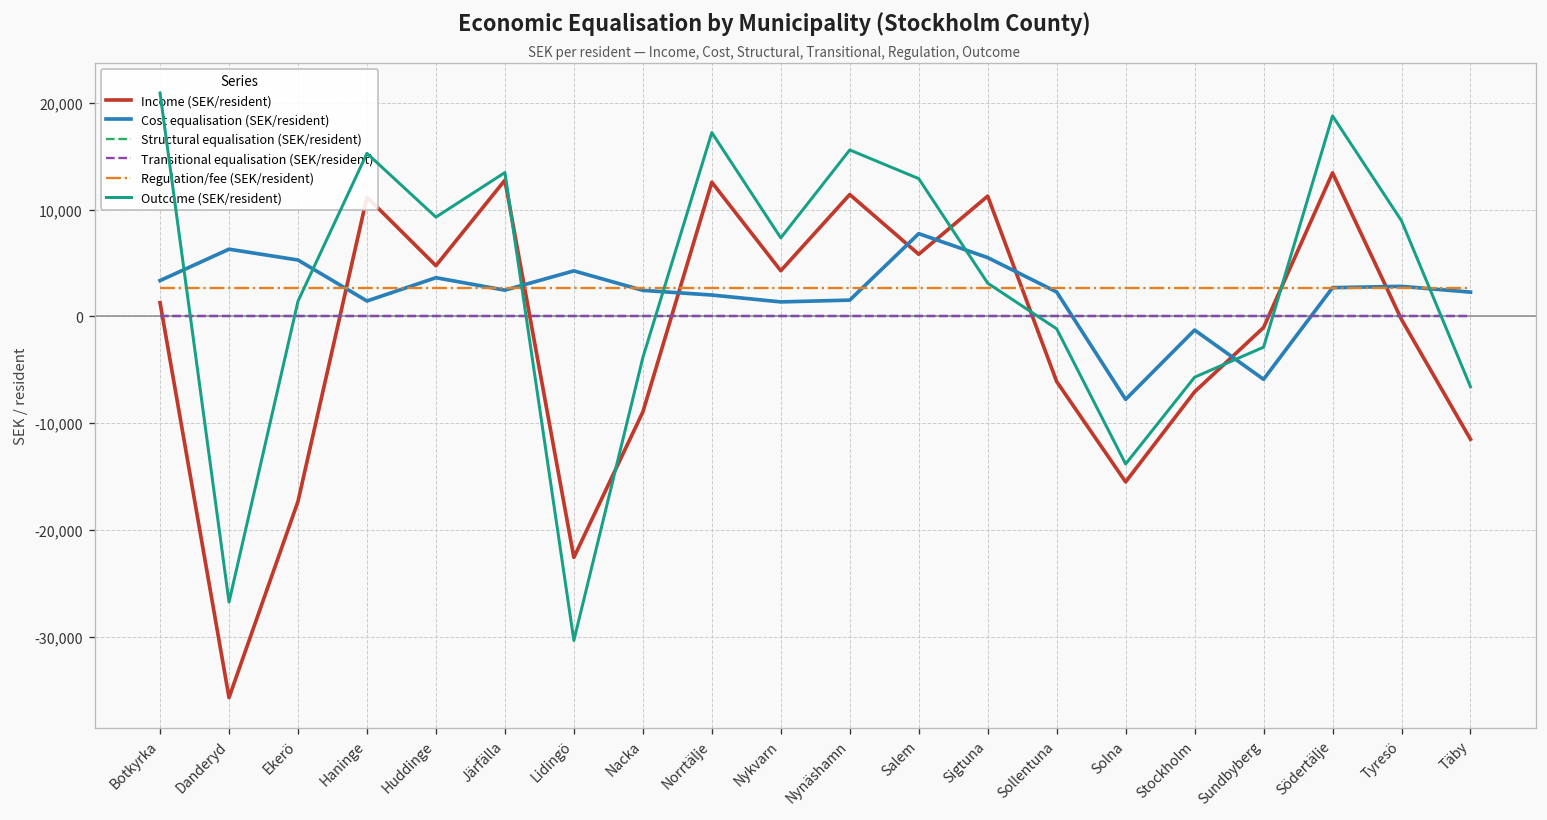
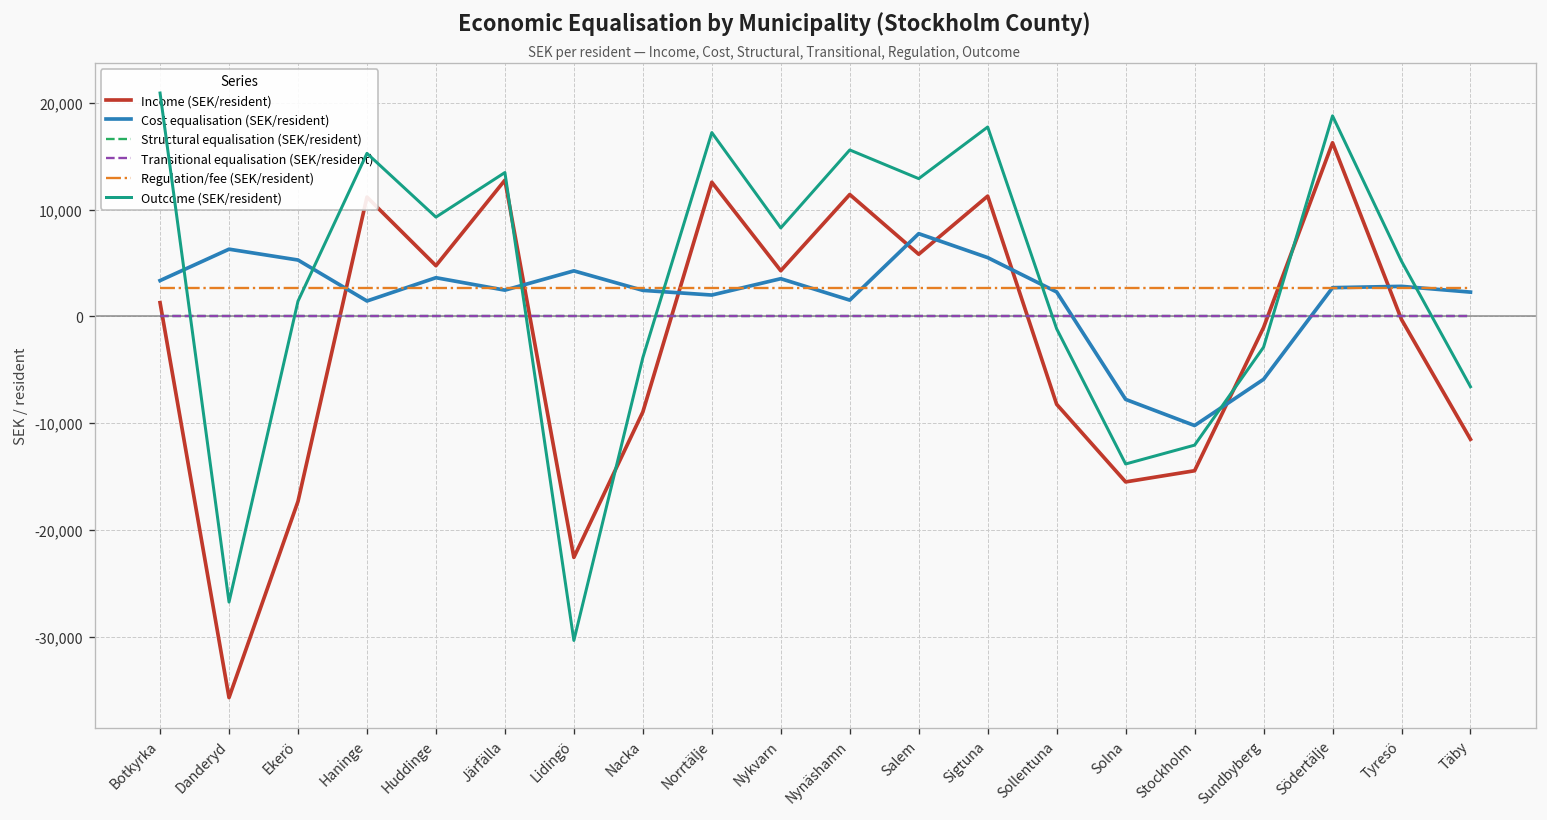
  {
    "Income (SEK/resident)": {
      "Botkyrka": "1,000",
      "Danderyd": "-36,000",
      "Ekerö": "-17,000",
      "Huddinge": "5,000",
      "Järfälla": "13,000",
      "Lidingö": "-23,000",
      "Nacka": "-9,000",
      "Norrtälje": "13,000",
      "Nykvarn": "4,000",
      "Nynäshamn": "11,000",
      "Salem": "6,000",
      "Sigtuna": "11,000",
-     "Sollentuna": "-6,000",
+     "Sollentuna": "-8,000",
      "Solna": "-15,000",
-     "Stockholm": "-7,000",
+     "Stockholm": "-14,000",
      "Sundbyberg": "-1,000",
-     "Södertälje": "13,000",
+     "Södertälje": "16,000",
      "Tyresö": "0",
      "Täby": "-11,000"
    },
    "Cost equalisation (SEK/resident)": {
      "Botkyrka": "3,000",
      "Danderyd": "6,000",
      "Ekerö": "5,000",
      "Haninge": "1,000",
      "Huddinge": "4,000",
      "Lidingö": "4,000",
      "Norrtälje": "2,000",
-     "Nykvarn": "1,000",
+     "Nykvarn": "4,000",
      "Nynäshamn": "2,000",
      "Salem": "8,000",
      "Sigtuna": "6,000",
      "Sollentuna": "2,000",
      "Solna": "-8,000",
-     "Stockholm": "-1,000",
+     "Stockholm": "-10,000",
      "Sundbyberg": "-6,000",
      "Täby": "2,000"
    },
    "Transitional equalisation (SEK/resident)": {
      "Botkyrka": "0",
      "Danderyd": "0",
      "Ekerö": "0",
      "Haninge": "0",
      "Huddinge": "0",
      "Järfälla": "0",
      "Lidingö": "0",
      "Nacka": "0",
      "Norrtälje": "0",
      "Nykvarn": "0",
      "Nynäshamn": "0",
      "Salem": "0",
      "Sigtuna": "0",
      "Sollentuna": "0",
      "Solna": "0",
      "Stockholm": "0",
      "Sundbyberg": "0",
      "Södertälje": "0",
      "Tyresö": "0",
      "Täby": "0"
    },
    "Regulation/fee (SEK/resident)": {
      "Botkyrka": "3,000",
      "Danderyd": "3,000",
      "Ekerö": "3,000",
      "Haninge": "3,000",
      "Huddinge": "3,000",
      "Lidingö": "3,000",
      "Norrtälje": "3,000",
      "Nykvarn": "3,000",
      "Nynäshamn": "3,000",
      "Salem": "3,000",
      "Sigtuna": "3,000",
      "Sollentuna": "3,000",
      "Solna": "3,000",
      "Stockholm": "3,000",
      "Sundbyberg": "3,000",
      "Täby": "3,000"
    },
    "Outcome (SEK/resident)": {
      "Danderyd": "-27,000",
      "Ekerö": "1,000",
      "Huddinge": "9,000",
      "Järfälla": "13,000",
      "Lidingö": "-30,000",
      "Nacka": "-4,000",
      "Norrtälje": "17,000",
-     "Nykvarn": "7,000",
+     "Nykvarn": "8,000",
      "Nynäshamn": "16,000",
      "Salem": "13,000",
-     "Sigtuna": "3,000",
+     "Sigtuna": "18,000",
      "Sollentuna": "-1,000",
      "Solna": "-14,000",
-     "Stockholm": "-6,000",
+     "Stockholm": "-12,000",
      "Sundbyberg": "-3,000",
      "Södertälje": "19,000",
-     "Tyresö": "9,000",
+     "Tyresö": "5,000",
      "Täby": "-7,000"
    }
  }
